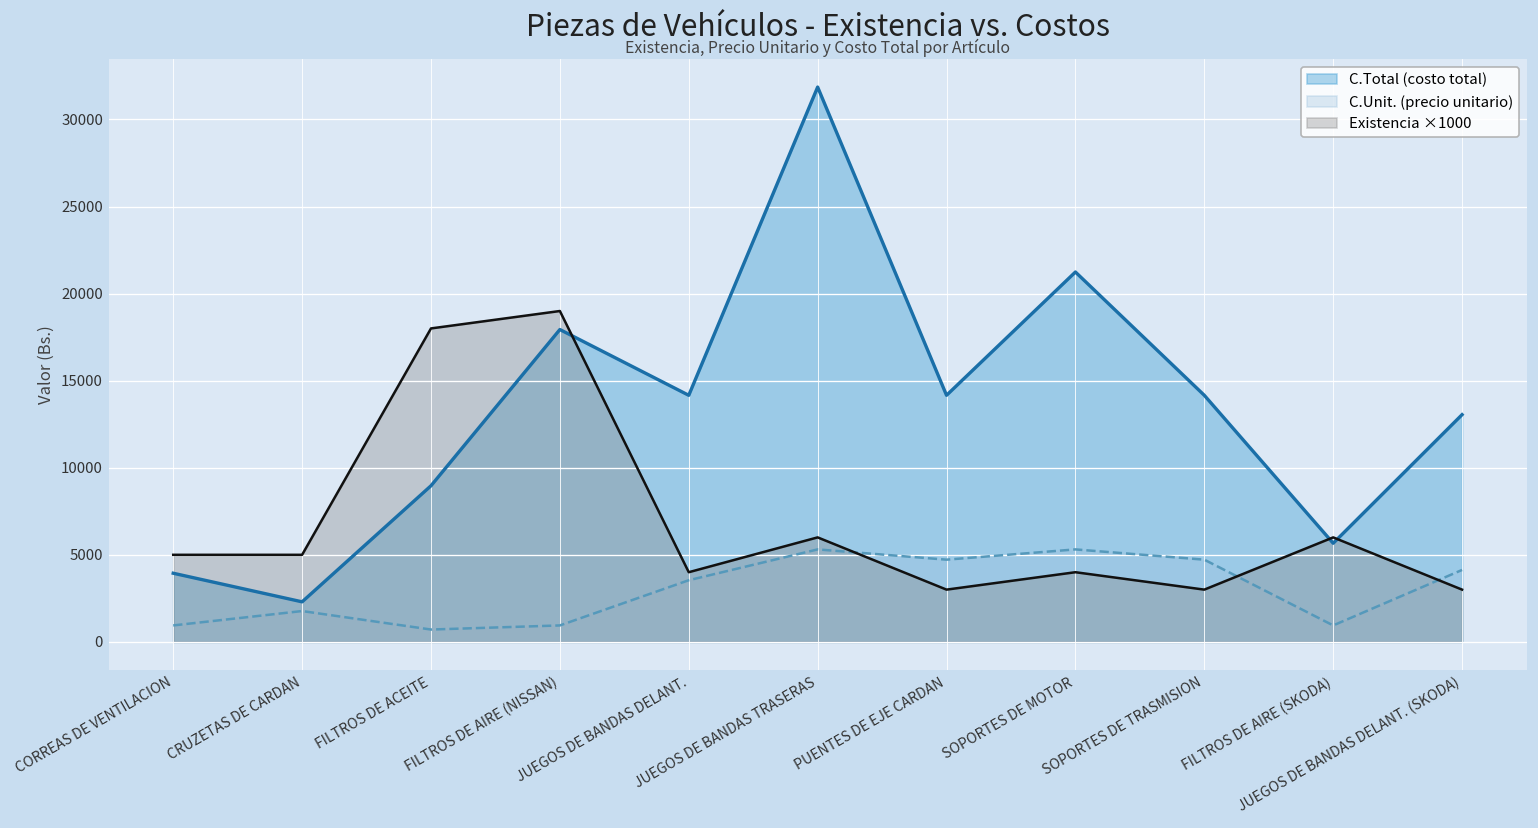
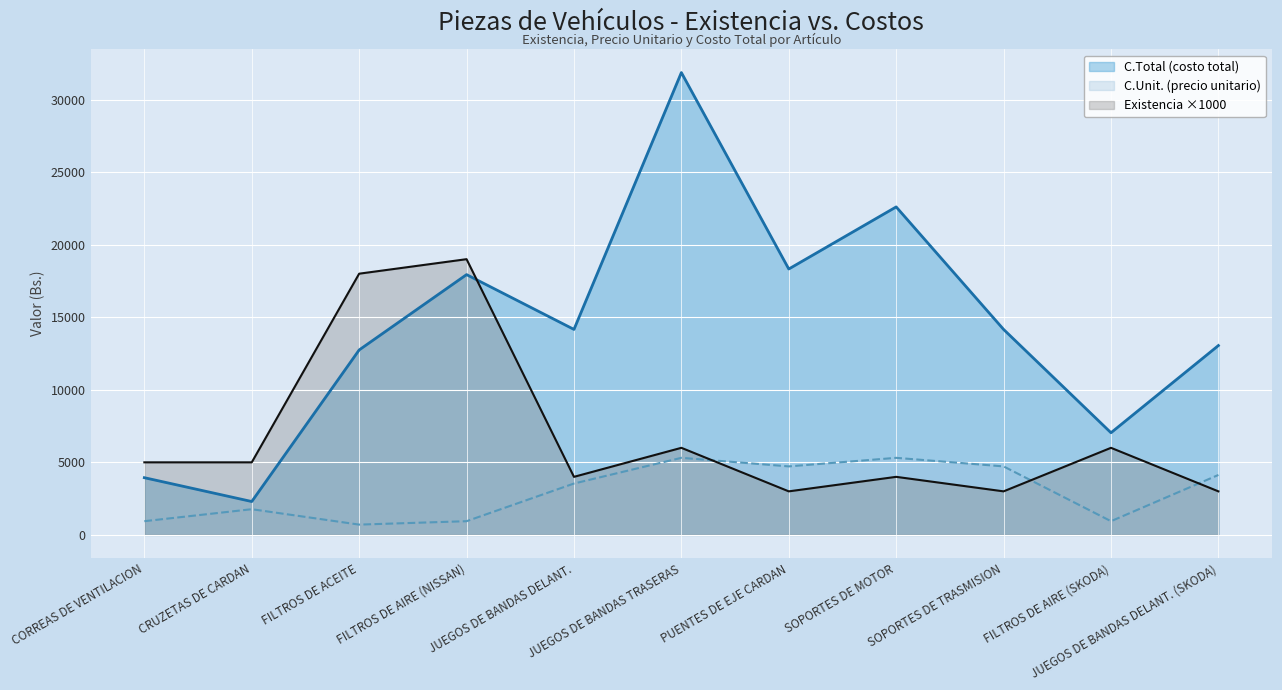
  {
    "C.Total (costo total)": {
      "CORREAS DE VENTILACION": 3900,
      "CRUZETAS DE CARDAN": 2300,
-     "FILTROS DE ACEITE": 9000,
+     "FILTROS DE ACEITE": 12700,
      "FILTROS DE AIRE (NISSAN)": 17900,
      "JUEGOS DE BANDAS DELANT.": 14200,
      "JUEGOS DE BANDAS TRASERAS": 31900,
-     "PUENTES DE EJE CARDAN": 14200,
-     "SOPORTES DE MOTOR": 21200,
+     "PUENTES DE EJE CARDAN": 18300,
+     "SOPORTES DE MOTOR": 22600,
      "SOPORTES DE TRASMISION": 14200,
-     "FILTROS DE AIRE (SKODA)": 5700,
+     "FILTROS DE AIRE (SKODA)": 7000,
      "JUEGOS DE BANDAS DELANT. (SKODA)": 13000
    }
  }
